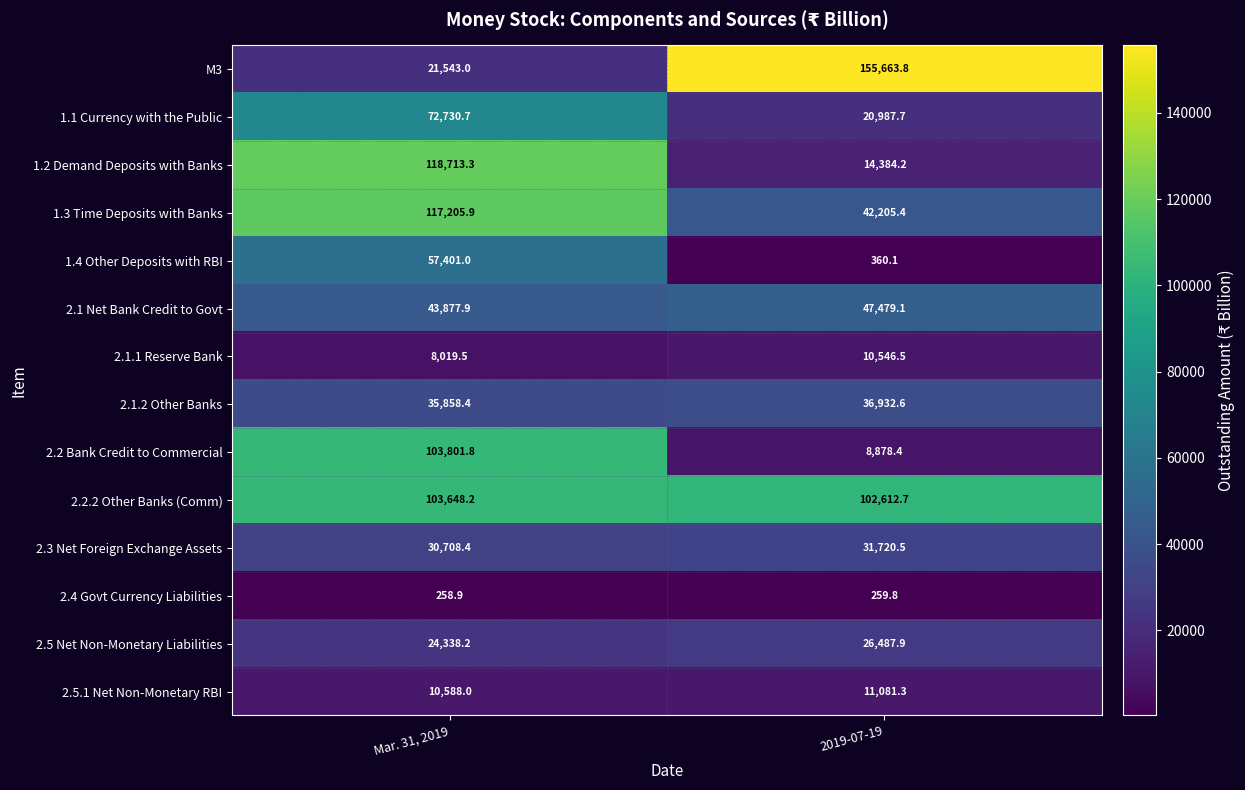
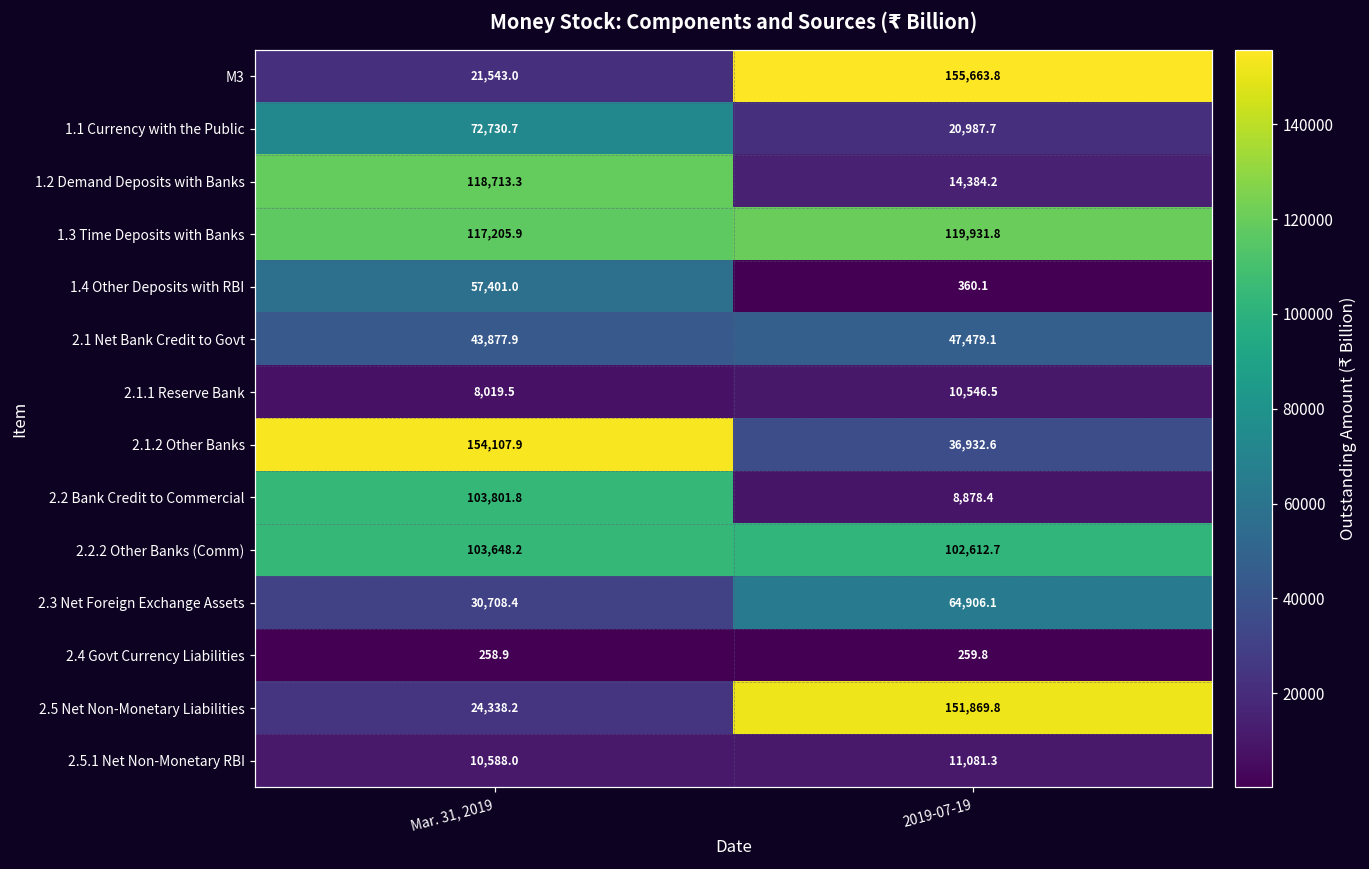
  {
    "M3": {
      "Mar. 31, 2019": "21,543.0",
      "2019-07-19": "155,663.8"
    },
    "1.1 Currency with the Public": {
      "Mar. 31, 2019": "72,730.7",
      "2019-07-19": "20,987.7"
    },
    "1.2 Demand Deposits with Banks": {
      "Mar. 31, 2019": "118,713.3",
      "2019-07-19": "14,384.2"
    },
    "1.3 Time Deposits with Banks": {
      "Mar. 31, 2019": "117,205.9",
-     "2019-07-19": "42,205.4"
+     "2019-07-19": "119,931.8"
    },
    "1.4 Other Deposits with RBI": {
      "Mar. 31, 2019": "57,401.0",
      "2019-07-19": "360.1"
    },
    "2.1 Net Bank Credit to Govt": {
      "Mar. 31, 2019": "43,877.9",
      "2019-07-19": "47,479.1"
    },
    "2.1.1 Reserve Bank": {
      "Mar. 31, 2019": "8,019.5",
      "2019-07-19": "10,546.5"
    },
    "2.1.2 Other Banks": {
-     "Mar. 31, 2019": "35,858.4",
+     "Mar. 31, 2019": "154,107.9",
      "2019-07-19": "36,932.6"
    },
    "2.2 Bank Credit to Commercial": {
      "Mar. 31, 2019": "103,801.8",
      "2019-07-19": "8,878.4"
    },
    "2.2.2 Other Banks (Comm)": {
      "Mar. 31, 2019": "103,648.2",
      "2019-07-19": "102,612.7"
    },
    "2.3 Net Foreign Exchange Assets": {
      "Mar. 31, 2019": "30,708.4",
-     "2019-07-19": "31,720.5"
+     "2019-07-19": "64,906.1"
    },
    "2.4 Govt Currency Liabilities": {
      "Mar. 31, 2019": "258.9",
      "2019-07-19": "259.8"
    },
    "2.5 Net Non-Monetary Liabilities": {
      "Mar. 31, 2019": "24,338.2",
-     "2019-07-19": "26,487.9"
+     "2019-07-19": "151,869.8"
    },
    "2.5.1 Net Non-Monetary RBI": {
      "Mar. 31, 2019": "10,588.0",
      "2019-07-19": "11,081.3"
    }
  }
